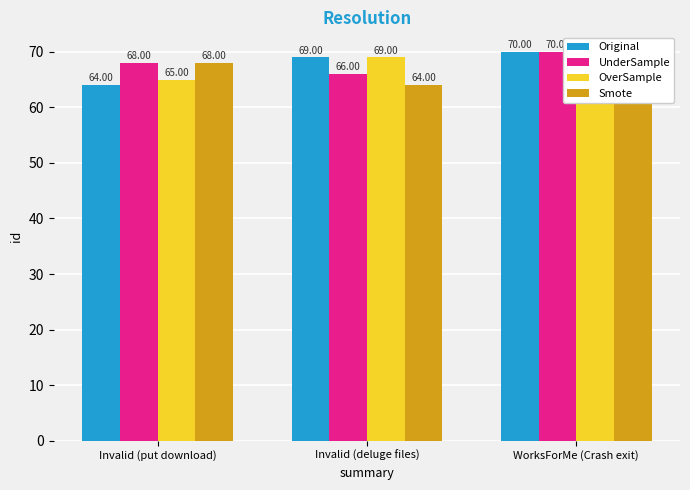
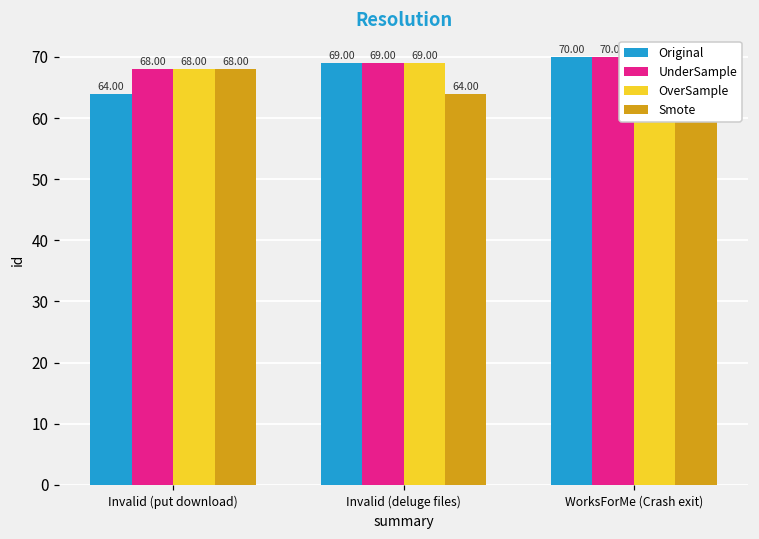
  {
    "Original": {
      "Invalid (put download)": 64.00,
      "Invalid (deluge files)": 69.00,
      "WorksForMe (Crash exit)": 70.00
    },
    "UnderSample": {
      "Invalid (put download)": 68.00,
-     "Invalid (deluge files)": 66.00
+     "Invalid (deluge files)": 69.00
    },
    "OverSample": {
-     "Invalid (put download)": 65.00,
+     "Invalid (put download)": 68.00,
      "Invalid (deluge files)": 69.00
    },
    "Smote": {
      "Invalid (put download)": 68.00,
      "Invalid (deluge files)": 64.00
    }
  }
